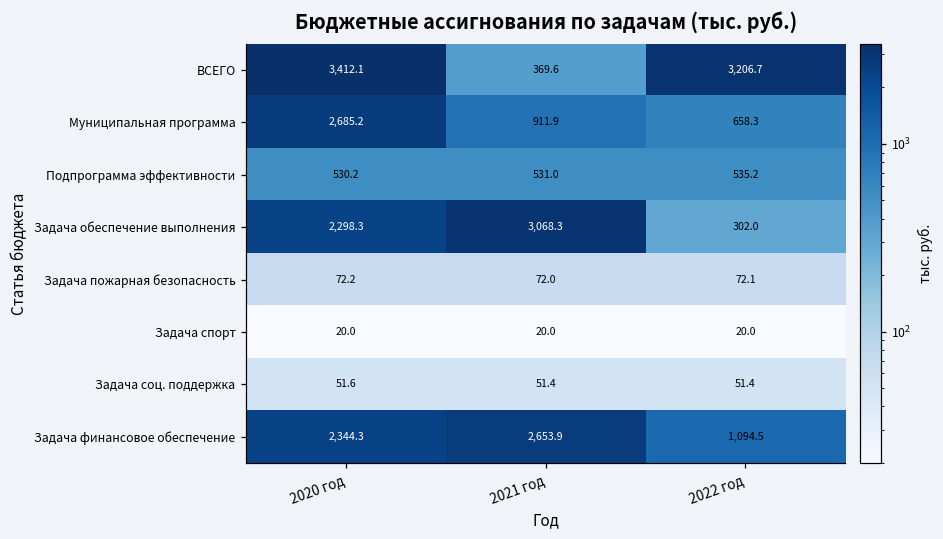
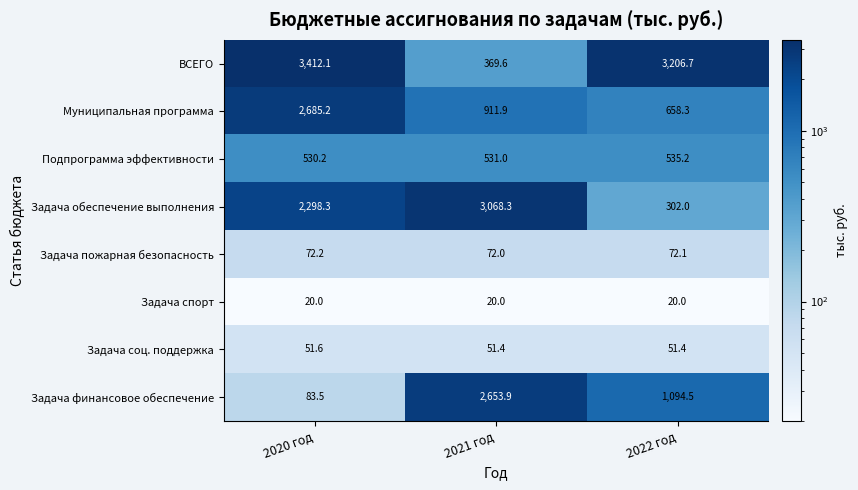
  {
    "ВСЕГО": {
      "2020 год": "3,412.1",
      "2021 год": "369.6",
      "2022 год": "3,206.7"
    },
    "Муниципальная программа": {
      "2020 год": "2,685.2",
      "2021 год": "911.9",
      "2022 год": "658.3"
    },
    "Подпрограмма эффективности": {
      "2020 год": "530.2",
      "2021 год": "531.0",
      "2022 год": "535.2"
    },
    "Задача обеспечение выполнения": {
      "2020 год": "2,298.3",
      "2021 год": "3,068.3",
      "2022 год": "302.0"
    },
    "Задача пожарная безопасность": {
      "2020 год": "72.2",
      "2021 год": "72.0",
      "2022 год": "72.1"
    },
    "Задача спорт": {
      "2020 год": "20.0",
      "2021 год": "20.0",
      "2022 год": "20.0"
    },
    "Задача соц. поддержка": {
      "2020 год": "51.6",
      "2021 год": "51.4",
      "2022 год": "51.4"
    },
    "Задача финансовое обеспечение": {
-     "2020 год": "2,344.3",
+     "2020 год": "83.5",
      "2021 год": "2,653.9",
      "2022 год": "1,094.5"
    }
  }
